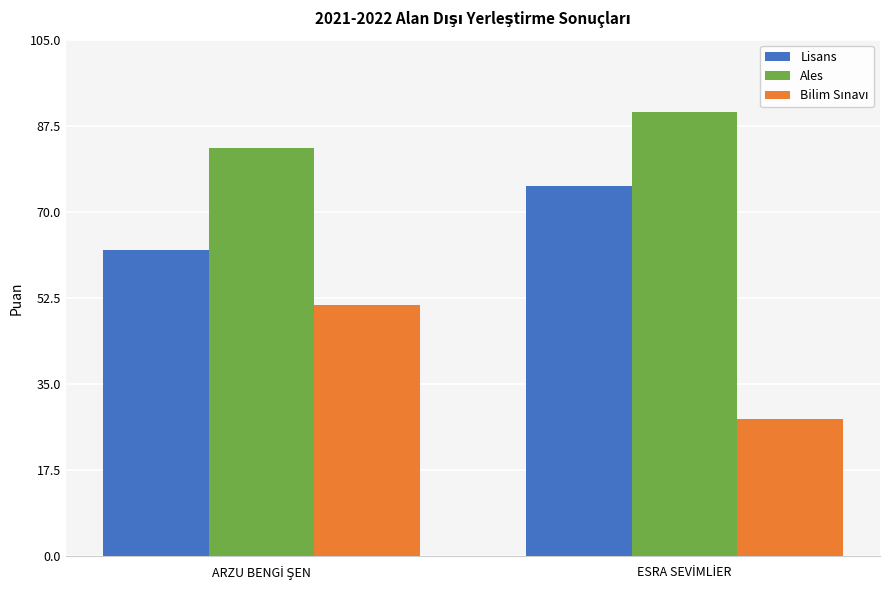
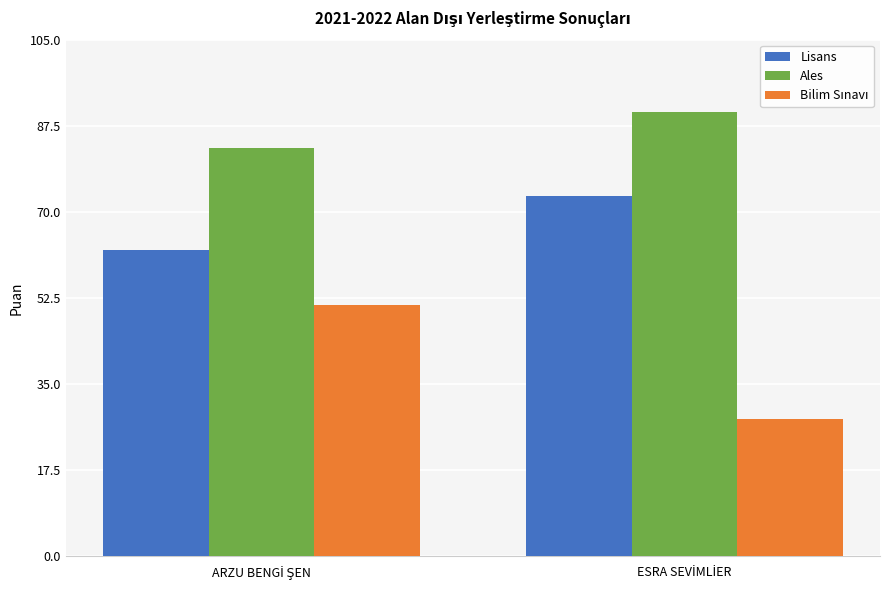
  {
    "Lisans": {
      "ARZU BENGİ ŞEN": 62,
-     "ESRA SEVİMLİER": 75
+     "ESRA SEVİMLİER": 73
    },
    "Ales": {
      "ARZU BENGİ ŞEN": 83,
      "ESRA SEVİMLİER": 90
    },
    "Bilim Sınavı": {
      "ARZU BENGİ ŞEN": 51,
      "ESRA SEVİMLİER": 28
    }
  }
